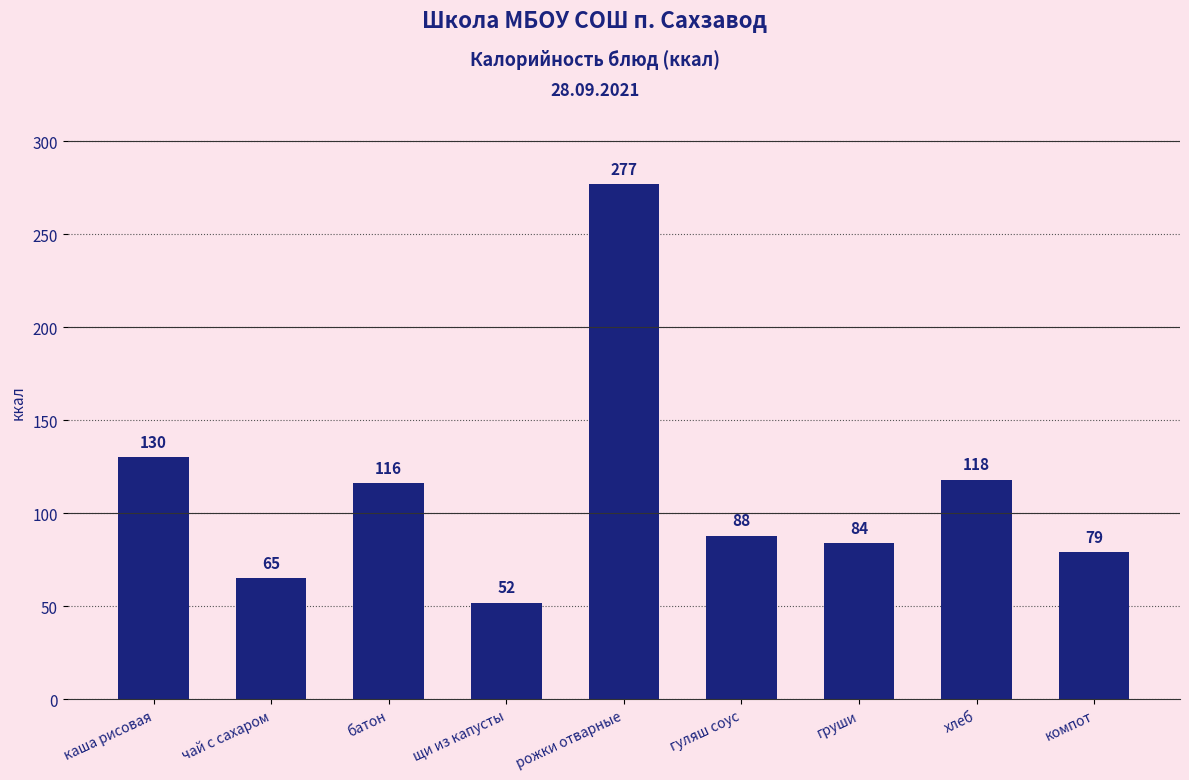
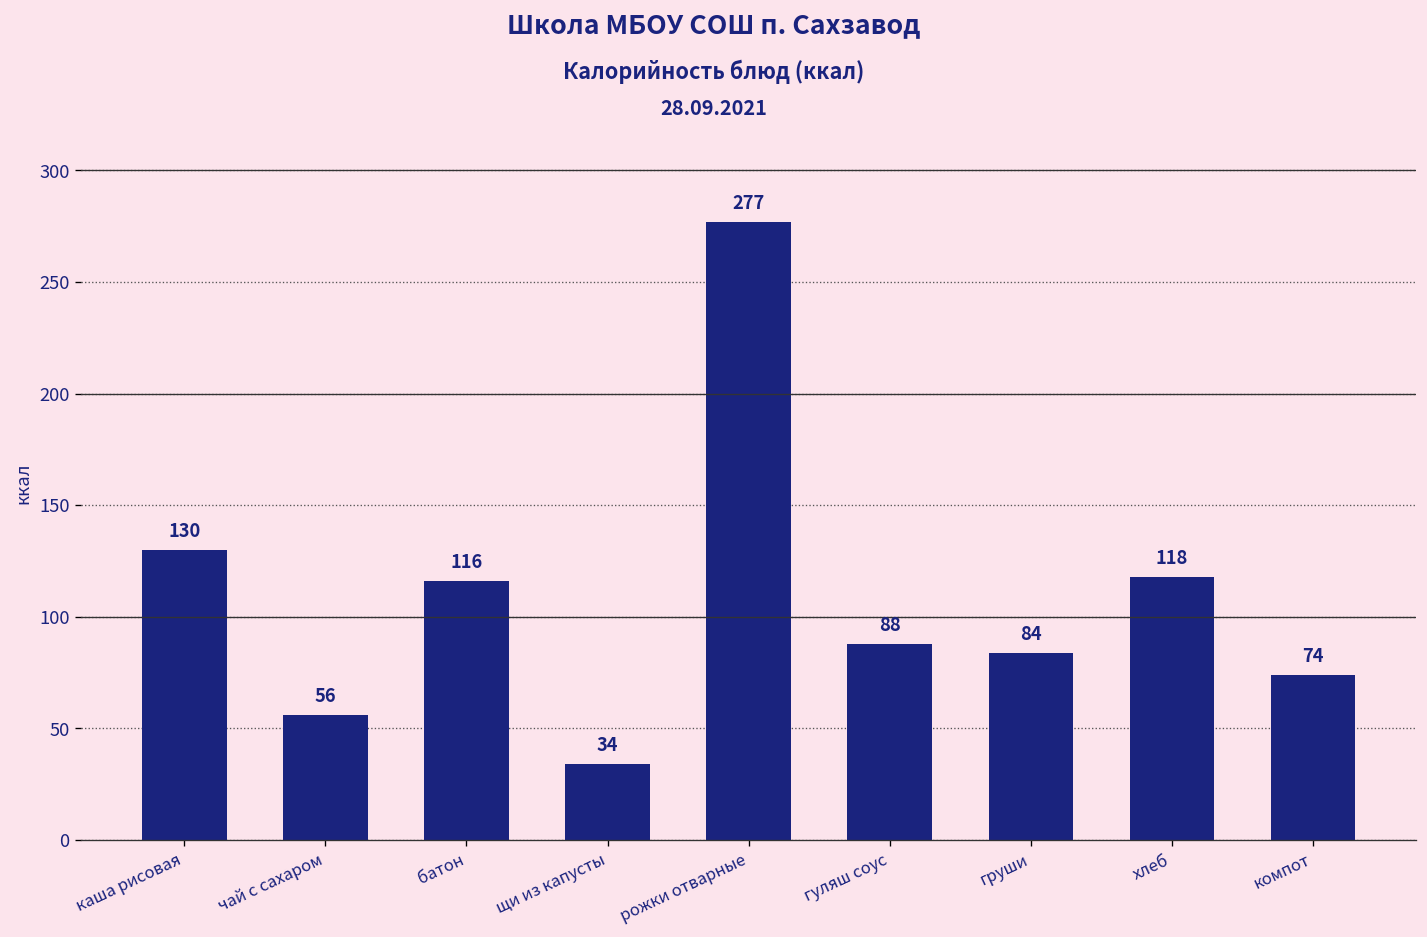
  {
    "каша рисовая": 130,
-   "чай с сахаром": 65,
+   "чай с сахаром": 56,
    "батон": 116,
-   "щи из капусты": 52,
+   "щи из капусты": 34,
    "рожки отварные": 277,
    "гуляш соус": 88,
    "груши": 84,
    "хлеб": 118,
-   "компот": 79
+   "компот": 74
  }
